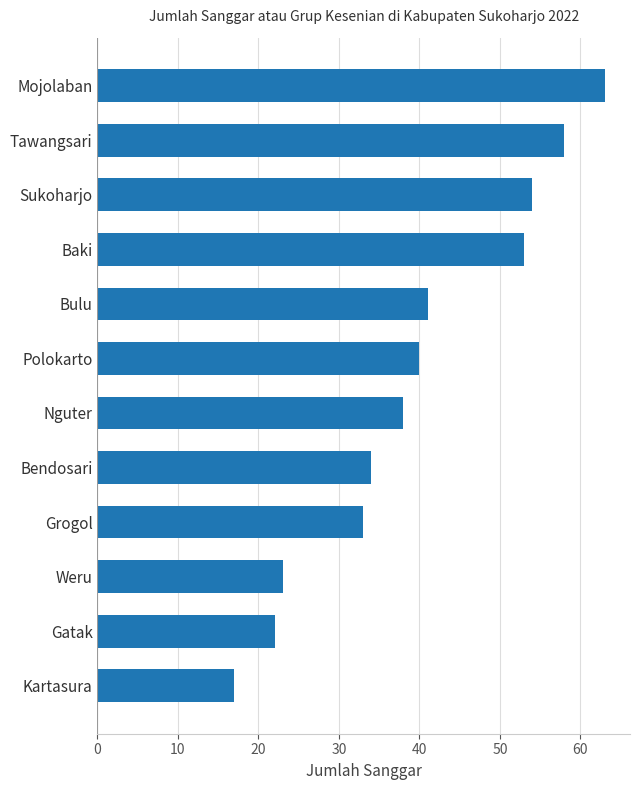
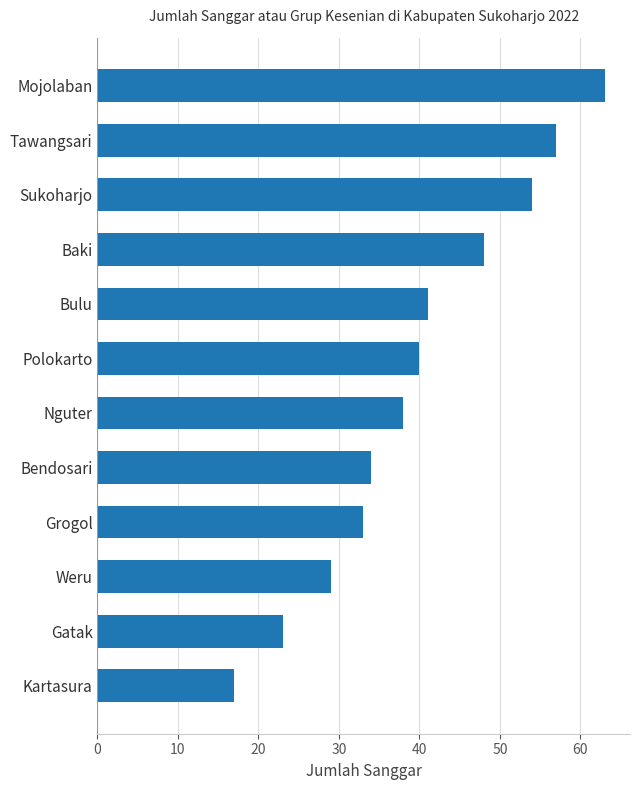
  {
    "Mojolaban": 63,
-   "Tawangsari": 58,
+   "Tawangsari": 57,
    "Sukoharjo": 54,
-   "Baki": 53,
+   "Baki": 48,
    "Bulu": 41,
    "Polokarto": 40,
    "Nguter": 38,
    "Bendosari": 34,
    "Grogol": 33,
-   "Weru": 23,
-   "Gatak": 22,
+   "Weru": 29,
+   "Gatak": 23,
    "Kartasura": 17
  }
